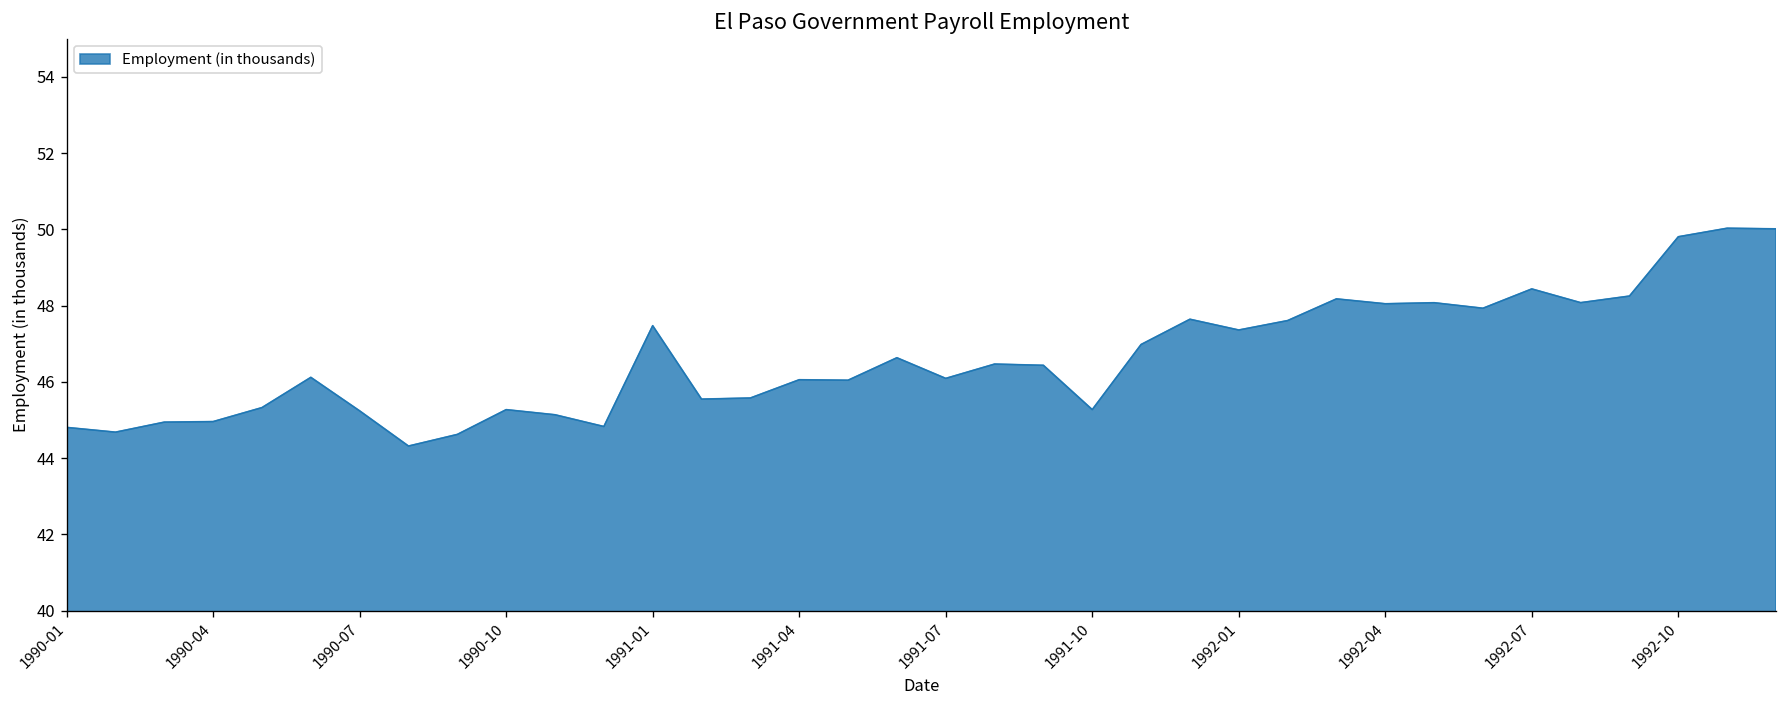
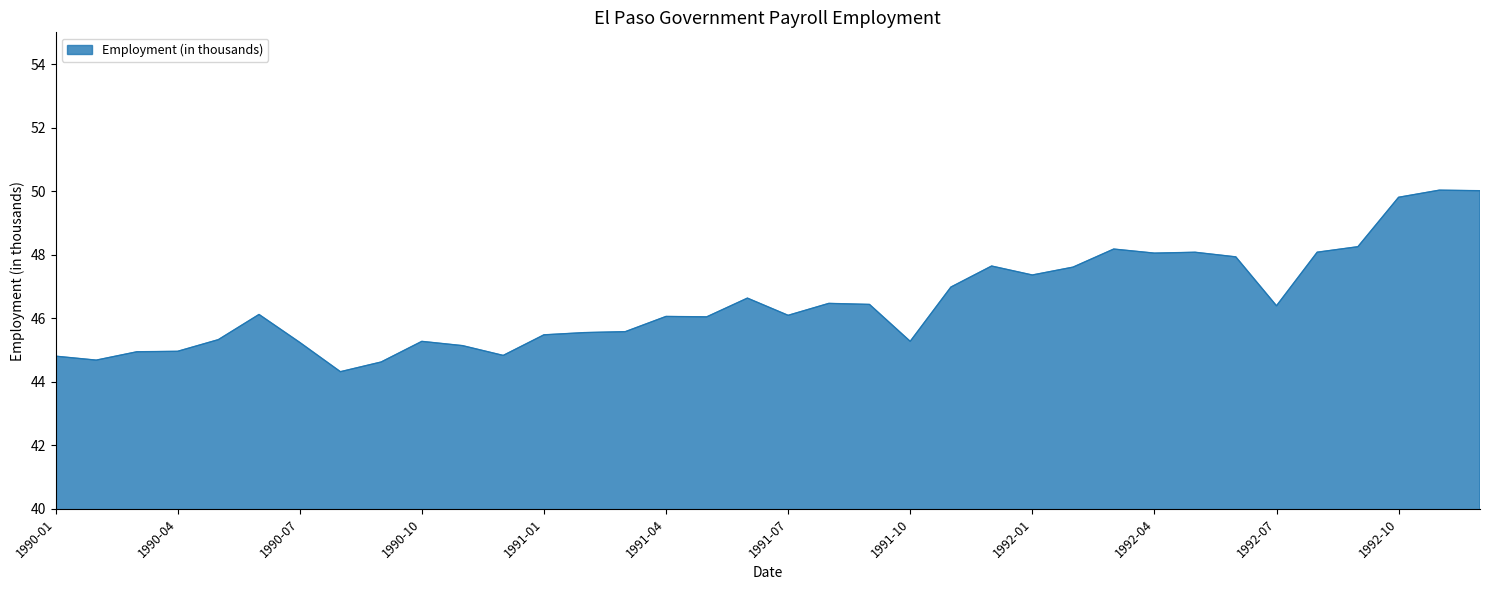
  {
    "1990-01": 44.8,
    "1990-04": 45.0,
    "1990-07": 45.2,
    "1990-10": 45.3,
-   "1991-01": 47.5,
+   "1991-01": 45.5,
    "1991-04": 46.1,
    "1991-07": 46.1,
    "1991-10": 45.3,
    "1992-01": 47.4,
    "1992-04": 48.1,
-   "1992-07": 48.4,
+   "1992-07": 46.4,
    "1992-10": 49.8
  }
